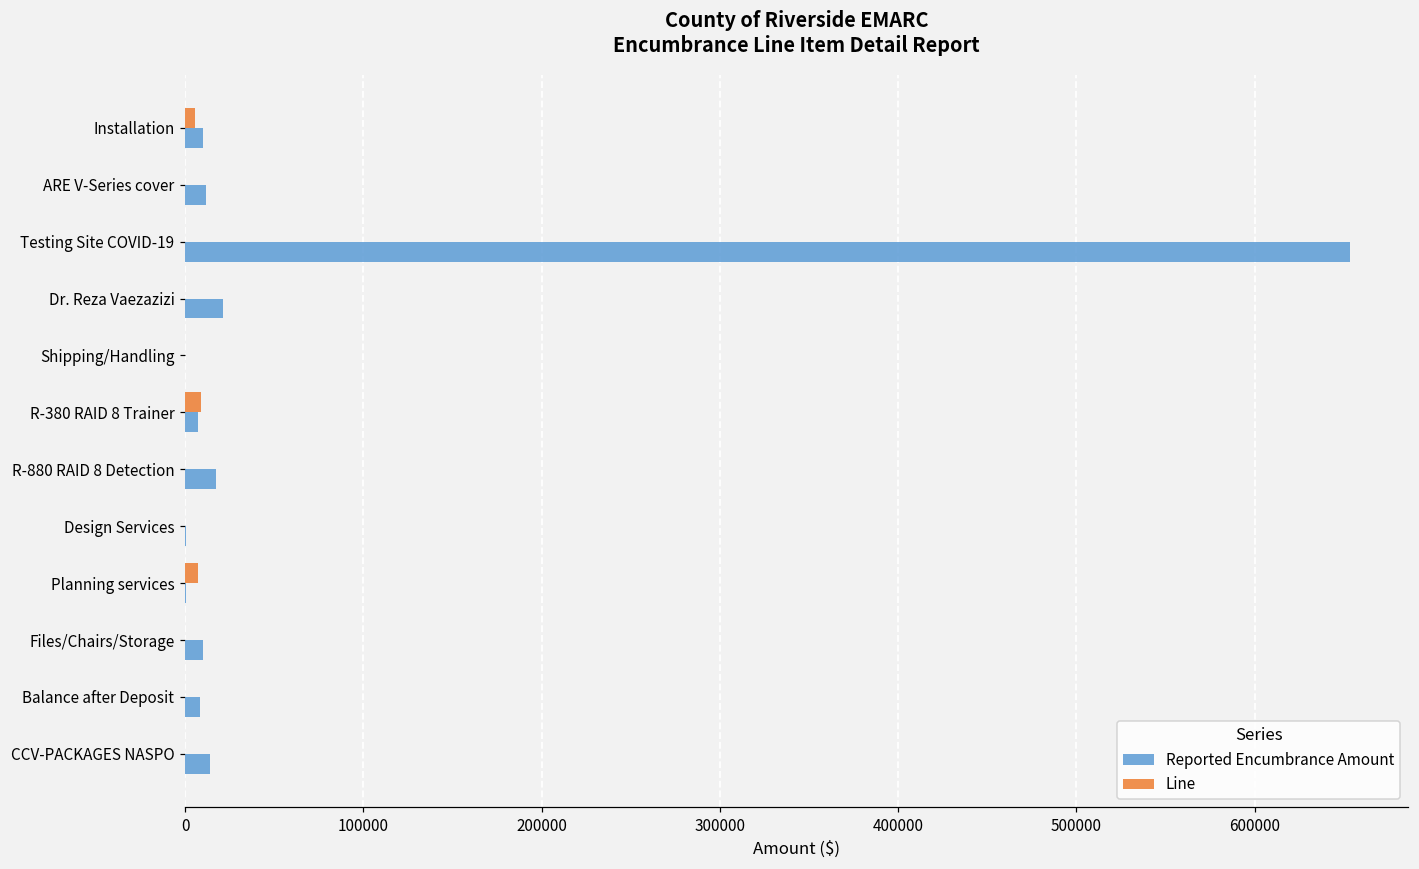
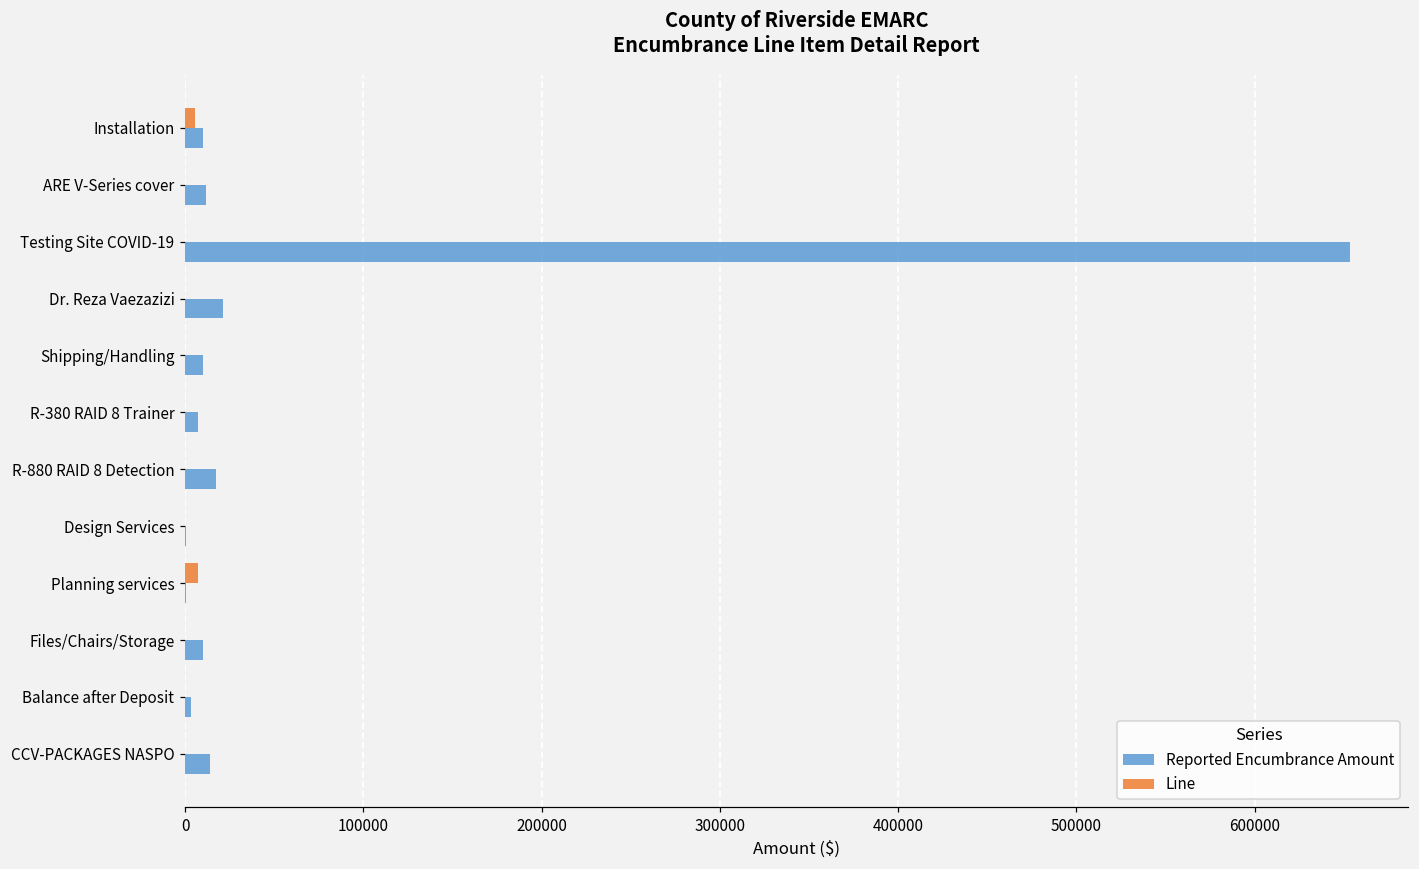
  {
    "Reported Encumbrance Amount": {
      "Installation": 10000,
      "ARE V-Series cover": 12000,
      "Testing Site COVID-19": 653000,
      "Dr. Reza Vaezazizi": 21000,
-     "Shipping/Handling": 0,
+     "Shipping/Handling": 10000,
      "R-380 RAID 8 Trainer": 7000,
      "R-880 RAID 8 Detection": 18000,
      "Files/Chairs/Storage": 10000,
-     "Balance after Deposit": 8000,
+     "Balance after Deposit": 3000,
      "CCV-PACKAGES NASPO": 14000
    },
    "Line": {
      "Installation": 6000,
-     "R-380 RAID 8 Trainer": 9000,
+     "R-380 RAID 8 Trainer": 0,
      "Planning services": 7000
    }
  }
